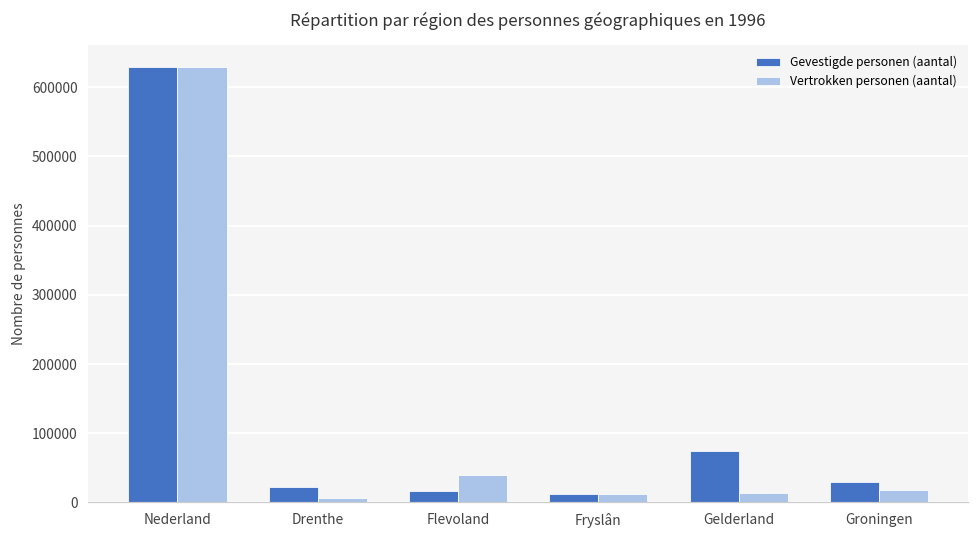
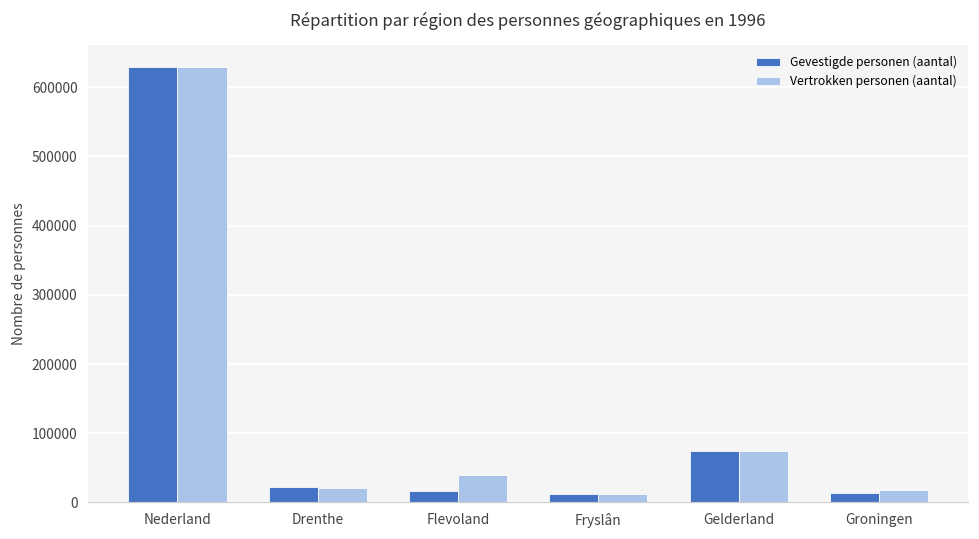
  {
    "Gevestigde personen (aantal)": {
      "Nederland": 630000,
      "Drenthe": 20000,
      "Flevoland": 20000,
      "Fryslân": 10000,
      "Gelderland": 70000,
-     "Groningen": 30000
+     "Groningen": 10000
    },
    "Vertrokken personen (aantal)": {
      "Nederland": 630000,
-     "Drenthe": 10000,
+     "Drenthe": 20000,
      "Flevoland": 40000,
      "Fryslân": 10000,
-     "Gelderland": 10000,
+     "Gelderland": 70000,
      "Groningen": 20000
    }
  }
